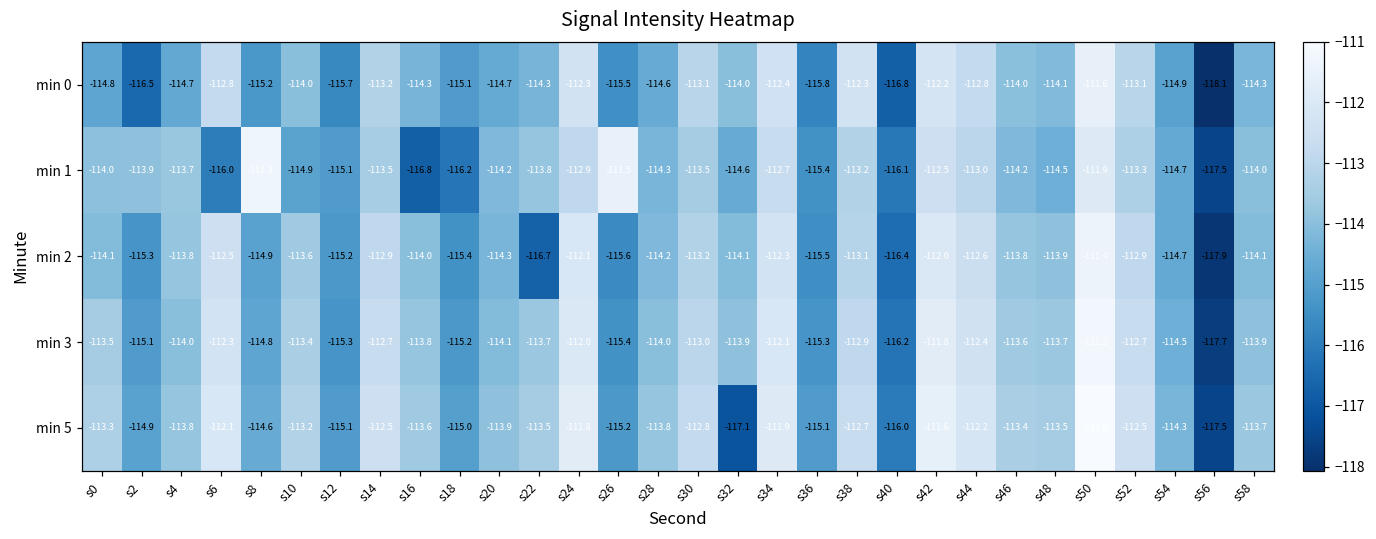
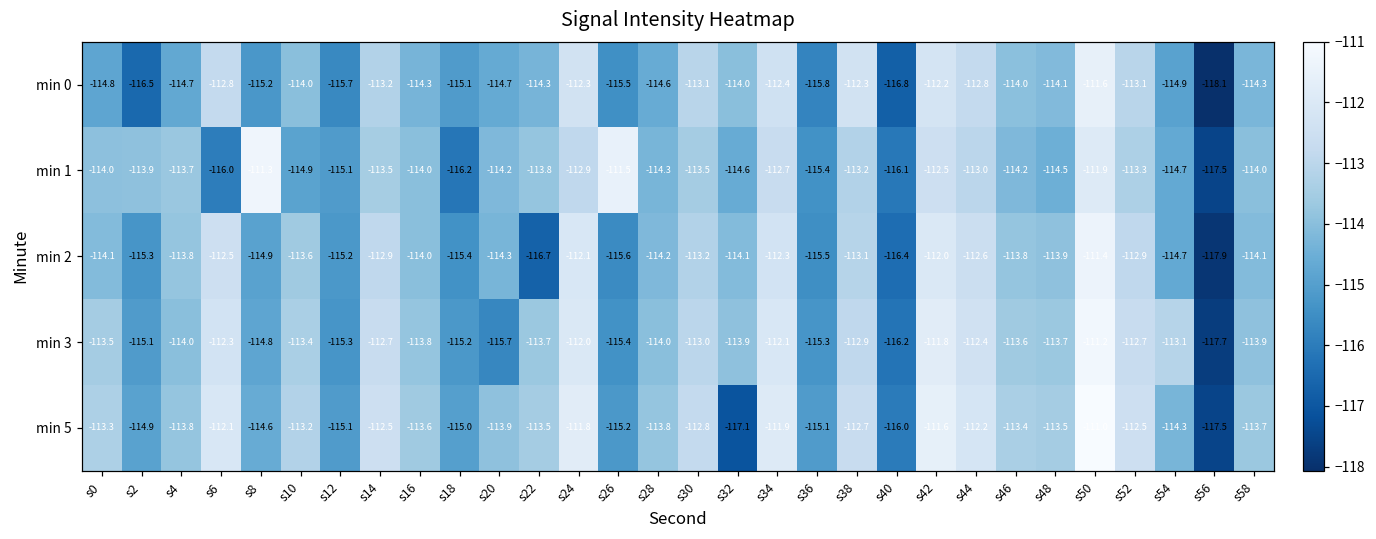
  {
    "min 0": {
      "s0": -114.8,
      "s2": -116.5,
      "s4": -114.7,
      "s6": -112.8,
      "s8": -115.2,
      "s10": -114.0,
      "s12": -115.7,
      "s14": -113.2,
      "s16": -114.3,
      "s18": -115.1,
      "s20": -114.7,
      "s22": -114.3,
      "s26": -115.5,
      "s28": -114.6,
      "s30": -113.1,
      "s32": -114.0,
      "s34": -112.4,
      "s36": -115.8,
      "s40": -116.8,
      "s44": -112.8,
      "s46": -114.0,
      "s48": -114.1,
      "s52": -113.1,
      "s54": -114.9,
      "s56": -118.1,
      "s58": -114.3
    },
    "min 1": {
      "s0": -114.0,
      "s2": -113.9,
      "s4": -113.7,
      "s6": -116.0,
      "s10": -114.9,
      "s12": -115.1,
      "s14": -113.5,
-     "s16": -116.8,
+     "s16": -114.0,
      "s18": -116.2,
      "s20": -114.2,
      "s22": -113.8,
      "s24": -112.9,
      "s28": -114.3,
      "s30": -113.5,
      "s32": -114.6,
      "s34": -112.7,
      "s36": -115.4,
      "s38": -113.2,
      "s40": -116.1,
      "s42": -112.5,
      "s44": -113.0,
      "s46": -114.2,
      "s48": -114.5,
      "s52": -113.3,
      "s54": -114.7,
      "s56": -117.5,
      "s58": -114.0
    },
    "min 2": {
      "s0": -114.1,
      "s2": -115.3,
      "s4": -113.8,
      "s6": -112.5,
      "s8": -114.9,
      "s10": -113.6,
      "s12": -115.2,
      "s14": -112.9,
      "s16": -114.0,
      "s18": -115.4,
      "s20": -114.3,
      "s22": -116.7,
      "s26": -115.6,
      "s28": -114.2,
      "s30": -113.2,
      "s32": -114.1,
      "s36": -115.5,
      "s38": -113.1,
      "s40": -116.4,
      "s44": -112.6,
      "s46": -113.8,
      "s48": -113.9,
      "s52": -112.9,
      "s54": -114.7,
      "s56": -117.9,
      "s58": -114.1
    },
    "min 3": {
      "s0": -113.5,
      "s2": -115.1,
      "s4": -114.0,
      "s8": -114.8,
      "s10": -113.4,
      "s12": -115.3,
      "s14": -112.7,
      "s16": -113.8,
      "s18": -115.2,
-     "s20": -114.1,
+     "s20": -115.7,
      "s22": -113.7,
      "s26": -115.4,
      "s28": -114.0,
      "s30": -113.0,
      "s32": -113.9,
      "s36": -115.3,
      "s38": -112.9,
      "s40": -116.2,
      "s46": -113.6,
      "s48": -113.7,
      "s52": -112.7,
-     "s54": -114.5,
+     "s54": -113.1,
      "s56": -117.7,
      "s58": -113.9
    },
    "min 5": {
      "s0": -113.3,
      "s2": -114.9,
      "s4": -113.8,
      "s8": -114.6,
      "s10": -113.2,
      "s12": -115.1,
      "s14": -112.5,
      "s16": -113.6,
      "s18": -115.0,
      "s20": -113.9,
      "s22": -113.5,
      "s26": -115.2,
      "s28": -113.8,
      "s30": -112.8,
      "s32": -117.1,
      "s36": -115.1,
      "s38": -112.7,
      "s40": -116.0,
      "s46": -113.4,
      "s48": -113.5,
      "s52": -112.5,
      "s54": -114.3,
      "s56": -117.5,
      "s58": -113.7
    }
  }
